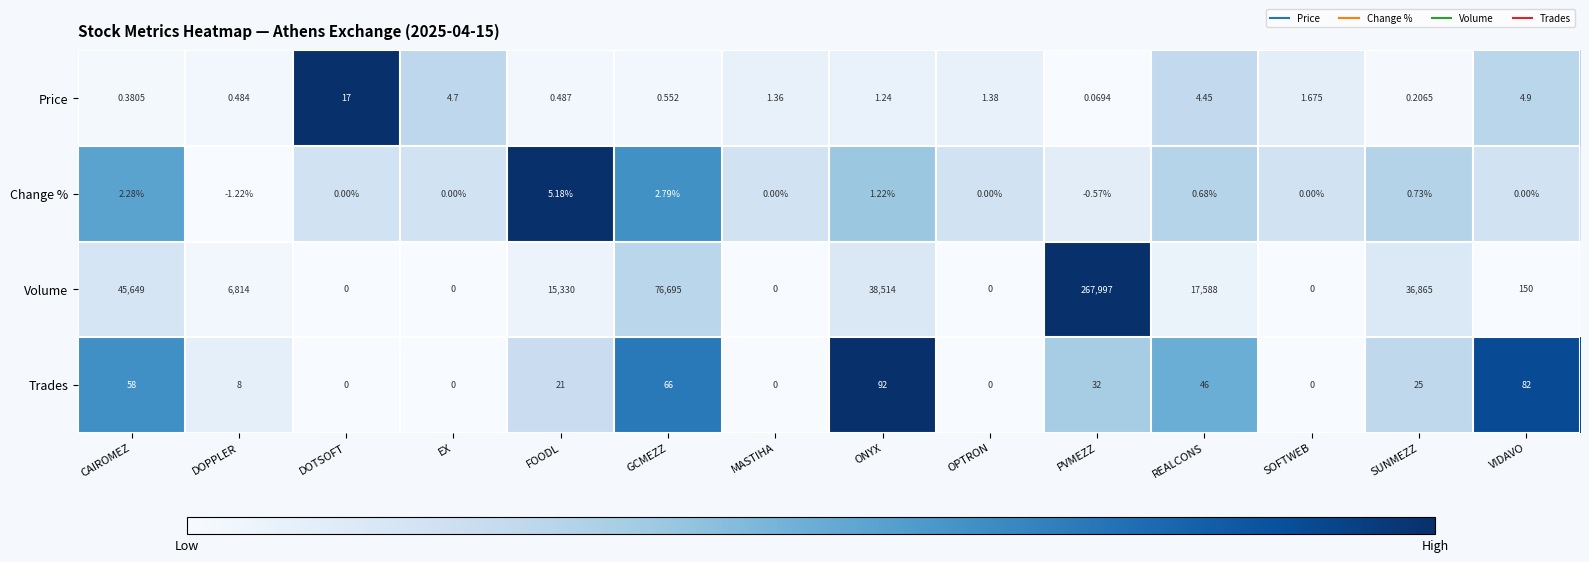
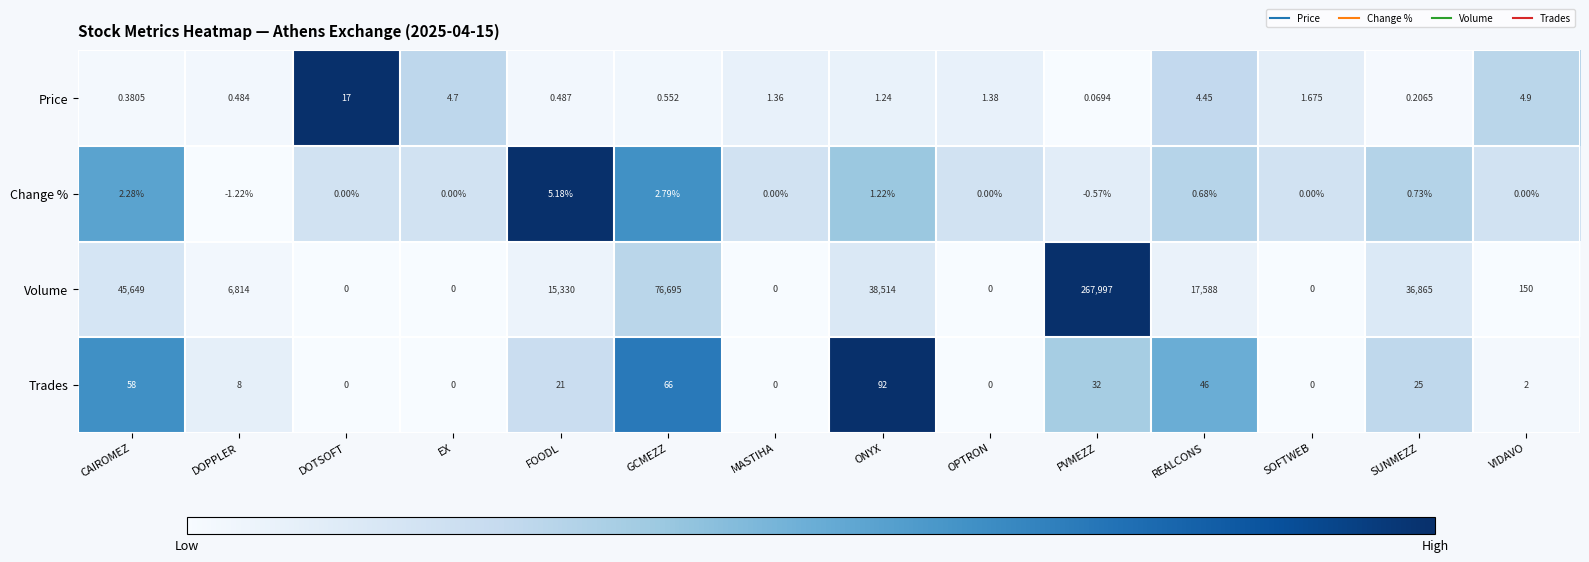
  {
    "Price": {
      "CAIROMEZ": "0.3805",
      "DOPPLER": "0.484",
      "DOTSOFT": "17",
      "EX": "4.7",
      "FOODL": "0.487",
      "GCMEZZ": "0.552",
      "MASTIHA": "1.36",
      "ONYX": "1.24",
      "OPTRON": "1.38",
      "PVMEZZ": "0.0694",
      "REALCONS": "4.45",
      "SOFTWEB": "1.675",
      "SUNMEZZ": "0.2065",
      "VIDAVO": "4.9"
    },
    "Change %": {
      "CAIROMEZ": "2.28%",
      "DOPPLER": "-1.22%",
      "DOTSOFT": "0.00%",
      "EX": "0.00%",
      "FOODL": "5.18%",
      "GCMEZZ": "2.79%",
      "MASTIHA": "0.00%",
      "ONYX": "1.22%",
      "OPTRON": "0.00%",
      "PVMEZZ": "-0.57%",
      "REALCONS": "0.68%",
      "SOFTWEB": "0.00%",
      "SUNMEZZ": "0.73%",
      "VIDAVO": "0.00%"
    },
    "Volume": {
      "CAIROMEZ": "45,649",
      "DOPPLER": "6,814",
      "DOTSOFT": "0",
      "EX": "0",
      "FOODL": "15,330",
      "GCMEZZ": "76,695",
      "MASTIHA": "0",
      "ONYX": "38,514",
      "OPTRON": "0",
      "PVMEZZ": "267,997",
      "REALCONS": "17,588",
      "SOFTWEB": "0",
      "SUNMEZZ": "36,865",
      "VIDAVO": "150"
    },
    "Trades": {
      "CAIROMEZ": "58",
      "DOPPLER": "8",
      "DOTSOFT": "0",
      "EX": "0",
      "FOODL": "21",
      "GCMEZZ": "66",
      "MASTIHA": "0",
      "ONYX": "92",
      "OPTRON": "0",
      "PVMEZZ": "32",
      "REALCONS": "46",
      "SOFTWEB": "0",
      "SUNMEZZ": "25",
-     "VIDAVO": "82"
+     "VIDAVO": "2"
    }
  }
